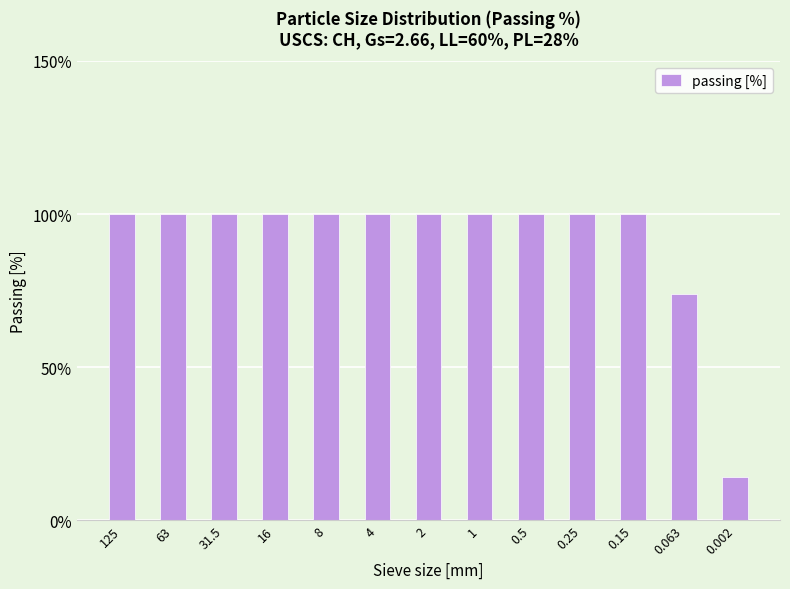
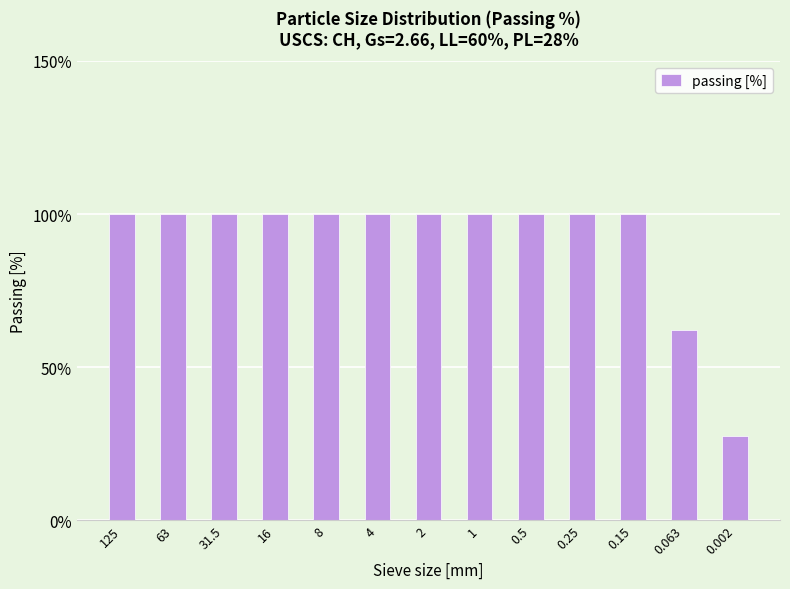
  {
    "125": "100%",
    "63": "100%",
    "31.5": "100%",
    "16": "100%",
    "8": "100%",
    "4": "100%",
    "2": "100%",
    "1": "100%",
    "0.5": "100%",
    "0.25": "100%",
    "0.15": "100%",
-   "0.063": "74%",
-   "0.002": "14%"
+   "0.063": "62%",
+   "0.002": "28%"
  }
